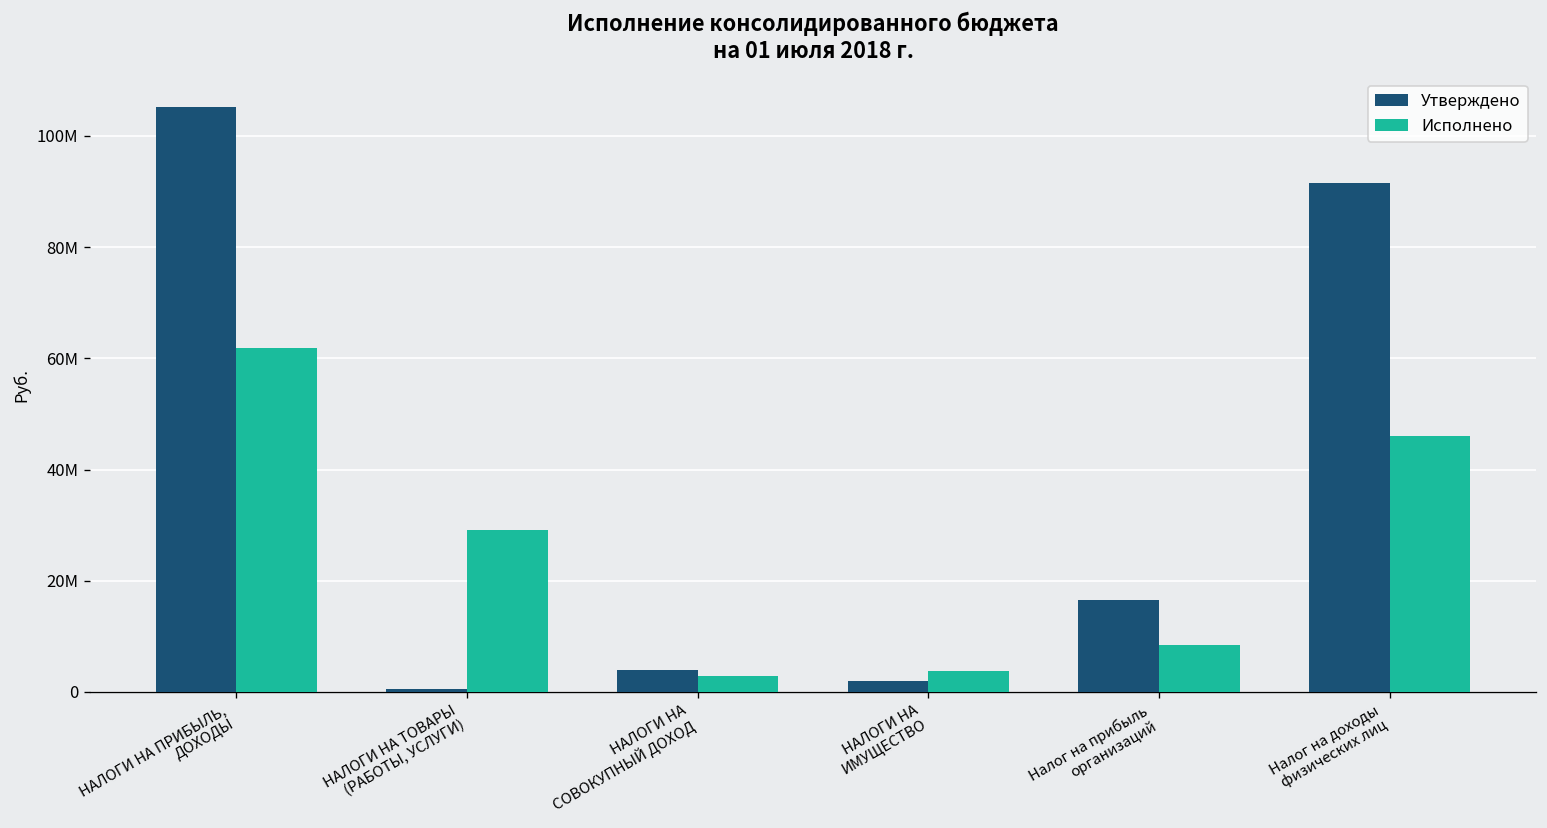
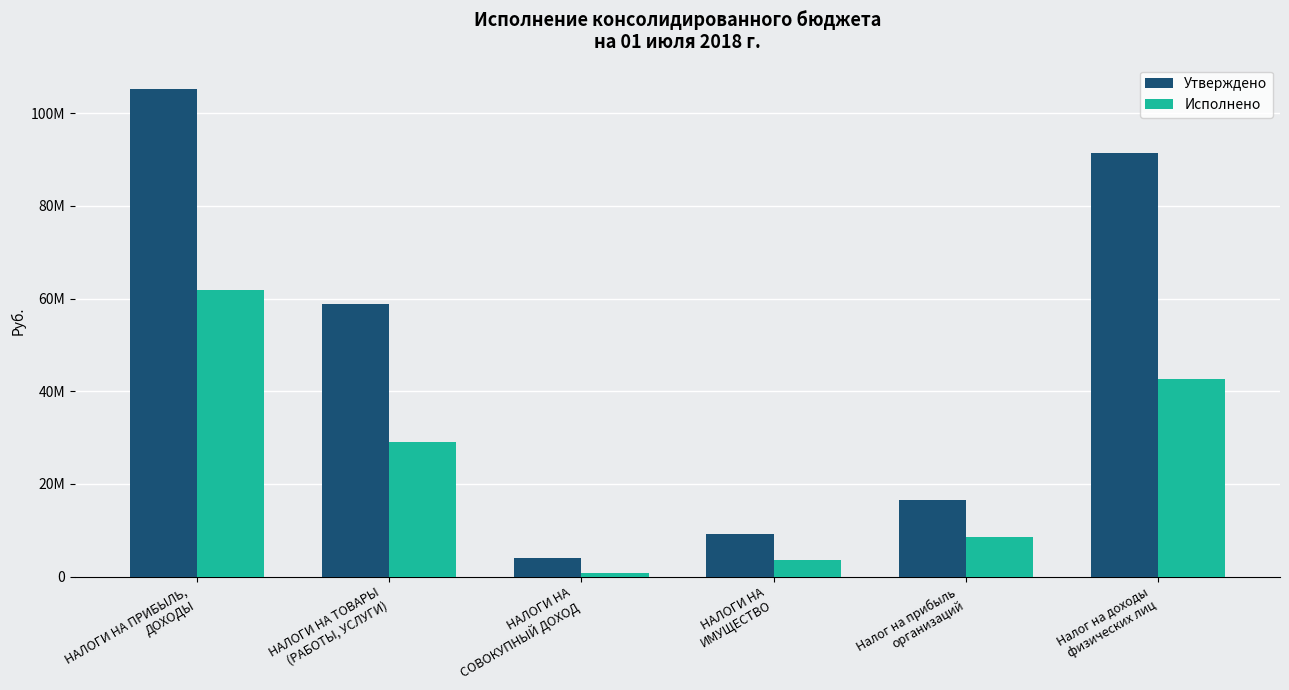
  {
    "Утверждено": {
      "НАЛОГИ НА ПРИБЫЛЬ, ДОХОДЫ": 105000000,
-     "НАЛОГИ НА ТОВАРЫ (РАБОТЫ, УСЛУГИ)": 1000000,
+     "НАЛОГИ НА ТОВАРЫ (РАБОТЫ, УСЛУГИ)": 59000000,
      "НАЛОГИ НА СОВОКУПНЫЙ ДОХОД": 4000000,
-     "НАЛОГИ НА ИМУЩЕСТВО": 2000000,
+     "НАЛОГИ НА ИМУЩЕСТВО": 9000000,
      "Налог на прибыль организаций": 17000000,
      "Налог на доходы физических лиц": 91000000
    },
    "Исполнено": {
      "НАЛОГИ НА ПРИБЫЛЬ, ДОХОДЫ": 62000000,
      "НАЛОГИ НА ТОВАРЫ (РАБОТЫ, УСЛУГИ)": 29000000,
-     "НАЛОГИ НА СОВОКУПНЫЙ ДОХОД": 3000000,
+     "НАЛОГИ НА СОВОКУПНЫЙ ДОХОД": 1000000,
      "НАЛОГИ НА ИМУЩЕСТВО": 4000000,
      "Налог на прибыль организаций": 8000000,
-     "Налог на доходы физических лиц": 46000000
+     "Налог на доходы физических лиц": 43000000
    }
  }
